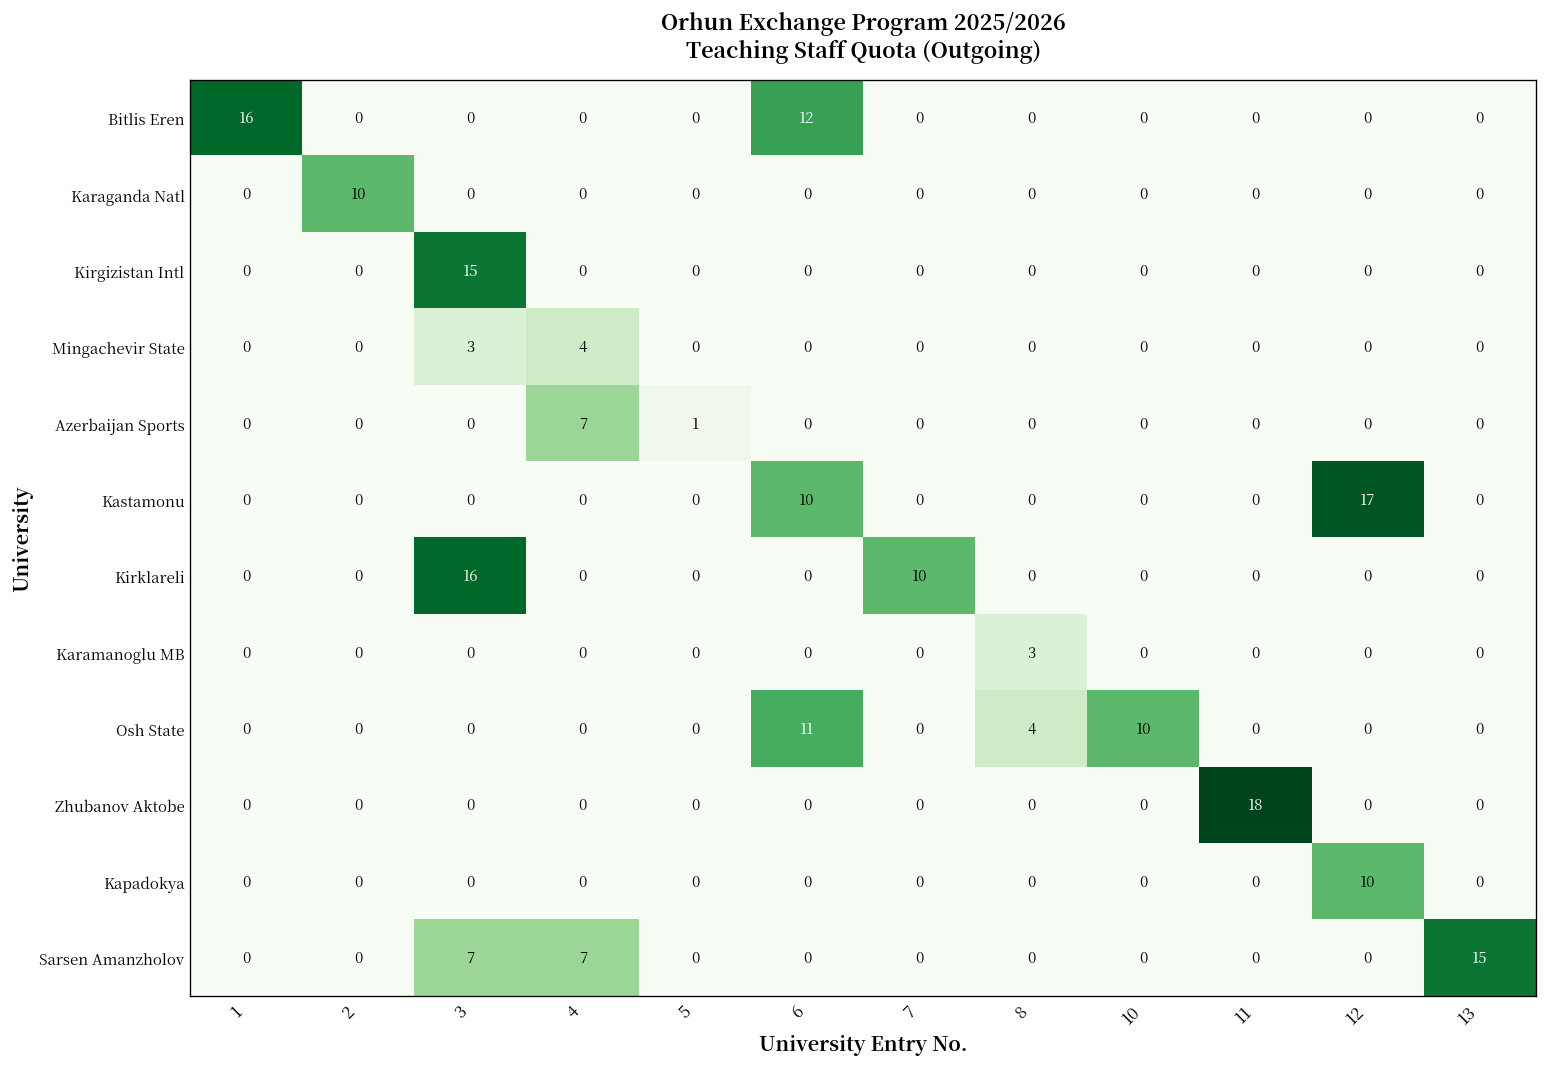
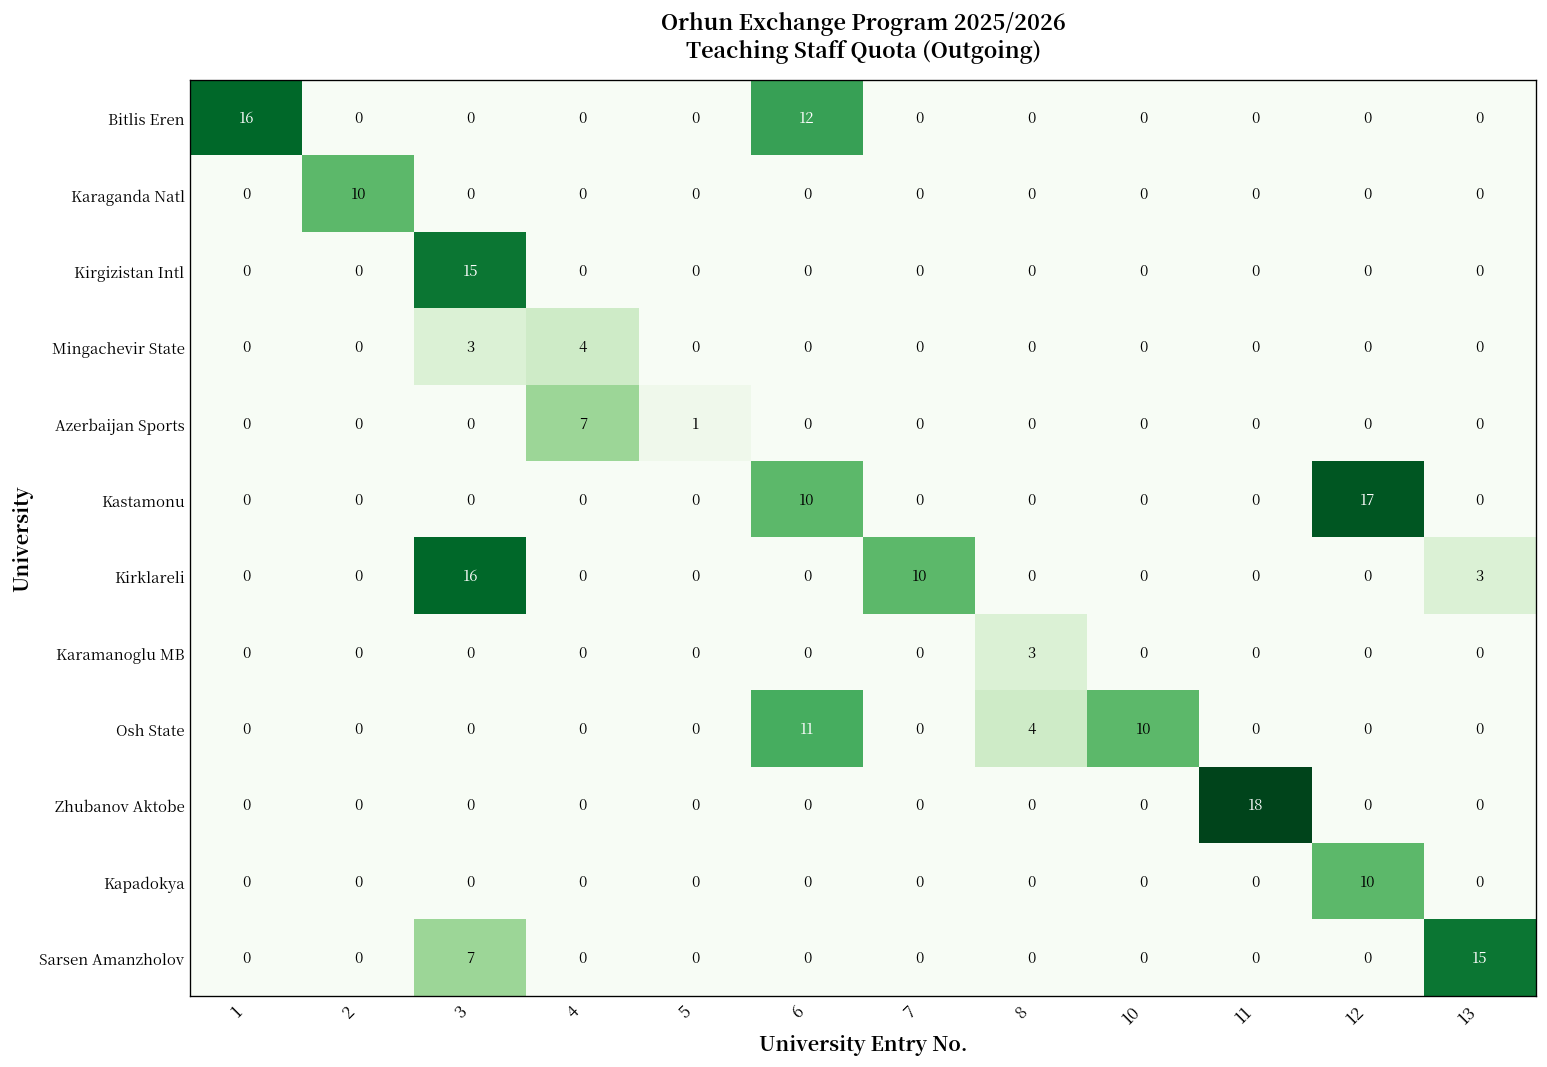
  {
    "Bitlis Eren": {
      "1": 16,
      "2": 0,
      "3": 0,
      "4": 0,
      "5": 0,
      "6": 12,
      "7": 0,
      "8": 0,
      "10": 0,
      "11": 0,
      "12": 0,
      "13": 0
    },
    "Karaganda Natl": {
      "1": 0,
      "2": 10,
      "3": 0,
      "4": 0,
      "5": 0,
      "6": 0,
      "7": 0,
      "8": 0,
      "10": 0,
      "11": 0,
      "12": 0,
      "13": 0
    },
    "Kirgizistan Intl": {
      "1": 0,
      "2": 0,
      "3": 15,
      "4": 0,
      "5": 0,
      "6": 0,
      "7": 0,
      "8": 0,
      "10": 0,
      "11": 0,
      "12": 0,
      "13": 0
    },
    "Mingachevir State": {
      "1": 0,
      "2": 0,
      "3": 3,
      "4": 4,
      "5": 0,
      "6": 0,
      "7": 0,
      "8": 0,
      "10": 0,
      "11": 0,
      "12": 0,
      "13": 0
    },
    "Azerbaijan Sports": {
      "1": 0,
      "2": 0,
      "3": 0,
      "4": 7,
      "5": 1,
      "6": 0,
      "7": 0,
      "8": 0,
      "10": 0,
      "11": 0,
      "12": 0,
      "13": 0
    },
    "Kastamonu": {
      "1": 0,
      "2": 0,
      "3": 0,
      "4": 0,
      "5": 0,
      "6": 10,
      "7": 0,
      "8": 0,
      "10": 0,
      "11": 0,
      "12": 17,
      "13": 0
    },
    "Kirklareli": {
      "1": 0,
      "2": 0,
      "3": 16,
      "4": 0,
      "5": 0,
      "6": 0,
      "7": 10,
      "8": 0,
      "10": 0,
      "11": 0,
      "12": 0,
-     "13": 0
+     "13": 3
    },
    "Karamanoglu MB": {
      "1": 0,
      "2": 0,
      "3": 0,
      "4": 0,
      "5": 0,
      "6": 0,
      "7": 0,
      "8": 3,
      "10": 0,
      "11": 0,
      "12": 0,
      "13": 0
    },
    "Osh State": {
      "1": 0,
      "2": 0,
      "3": 0,
      "4": 0,
      "5": 0,
      "6": 11,
      "7": 0,
      "8": 4,
      "10": 10,
      "11": 0,
      "12": 0,
      "13": 0
    },
    "Zhubanov Aktobe": {
      "1": 0,
      "2": 0,
      "3": 0,
      "4": 0,
      "5": 0,
      "6": 0,
      "7": 0,
      "8": 0,
      "10": 0,
      "11": 18,
      "12": 0,
      "13": 0
    },
    "Kapadokya": {
      "1": 0,
      "2": 0,
      "3": 0,
      "4": 0,
      "5": 0,
      "6": 0,
      "7": 0,
      "8": 0,
      "10": 0,
      "11": 0,
      "12": 10,
      "13": 0
    },
    "Sarsen Amanzholov": {
      "1": 0,
      "2": 0,
      "3": 7,
-     "4": 7,
+     "4": 0,
      "5": 0,
      "6": 0,
      "7": 0,
      "8": 0,
      "10": 0,
      "11": 0,
      "12": 0,
      "13": 15
    }
  }
